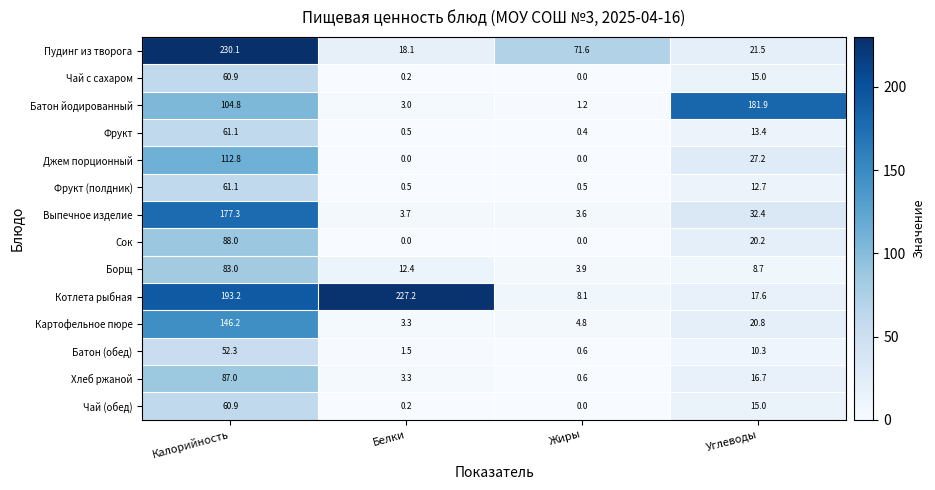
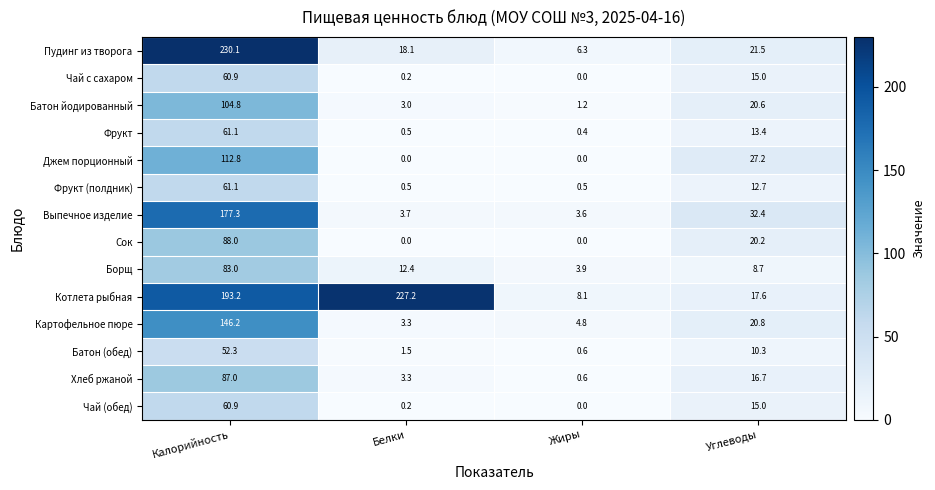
  {
    "Пудинг из творога": {
      "Калорийность": 230.1,
      "Белки": 18.1,
-     "Жиры": 71.6,
+     "Жиры": 6.3,
      "Углеводы": 21.5
    },
    "Чай с сахаром": {
      "Калорийность": 60.9,
      "Белки": 0.2,
      "Жиры": 0.0,
      "Углеводы": 15.0
    },
    "Батон йодированный": {
      "Калорийность": 104.8,
      "Белки": 3.0,
      "Жиры": 1.2,
-     "Углеводы": 181.9
+     "Углеводы": 20.6
    },
    "Фрукт": {
      "Калорийность": 61.1,
      "Белки": 0.5,
      "Жиры": 0.4,
      "Углеводы": 13.4
    },
    "Джем порционный": {
      "Калорийность": 112.8,
      "Белки": 0.0,
      "Жиры": 0.0,
      "Углеводы": 27.2
    },
    "Фрукт (полдник)": {
      "Калорийность": 61.1,
      "Белки": 0.5,
      "Жиры": 0.5,
      "Углеводы": 12.7
    },
    "Выпечное изделие": {
      "Калорийность": 177.3,
      "Белки": 3.7,
      "Жиры": 3.6,
      "Углеводы": 32.4
    },
    "Сок": {
      "Калорийность": 88.0,
      "Белки": 0.0,
      "Жиры": 0.0,
      "Углеводы": 20.2
    },
    "Борщ": {
      "Калорийность": 83.0,
      "Белки": 12.4,
      "Жиры": 3.9,
      "Углеводы": 8.7
    },
    "Котлета рыбная": {
      "Калорийность": 193.2,
      "Белки": 227.2,
      "Жиры": 8.1,
      "Углеводы": 17.6
    },
    "Картофельное пюре": {
      "Калорийность": 146.2,
      "Белки": 3.3,
      "Жиры": 4.8,
      "Углеводы": 20.8
    },
    "Батон (обед)": {
      "Калорийность": 52.3,
      "Белки": 1.5,
      "Жиры": 0.6,
      "Углеводы": 10.3
    },
    "Хлеб ржаной": {
      "Калорийность": 87.0,
      "Белки": 3.3,
      "Жиры": 0.6,
      "Углеводы": 16.7
    },
    "Чай (обед)": {
      "Калорийность": 60.9,
      "Белки": 0.2,
      "Жиры": 0.0,
      "Углеводы": 15.0
    }
  }
